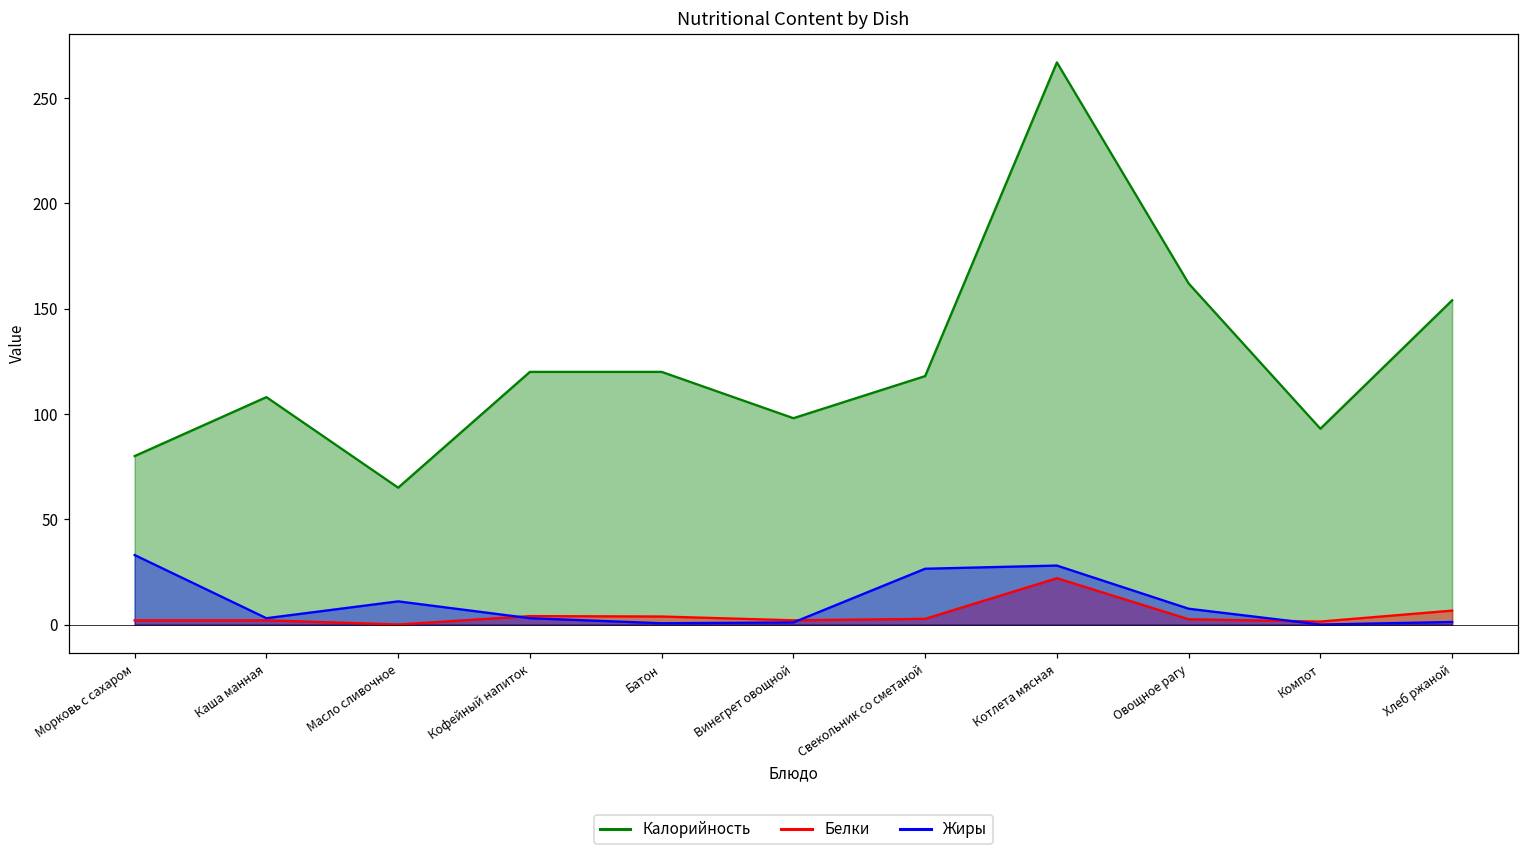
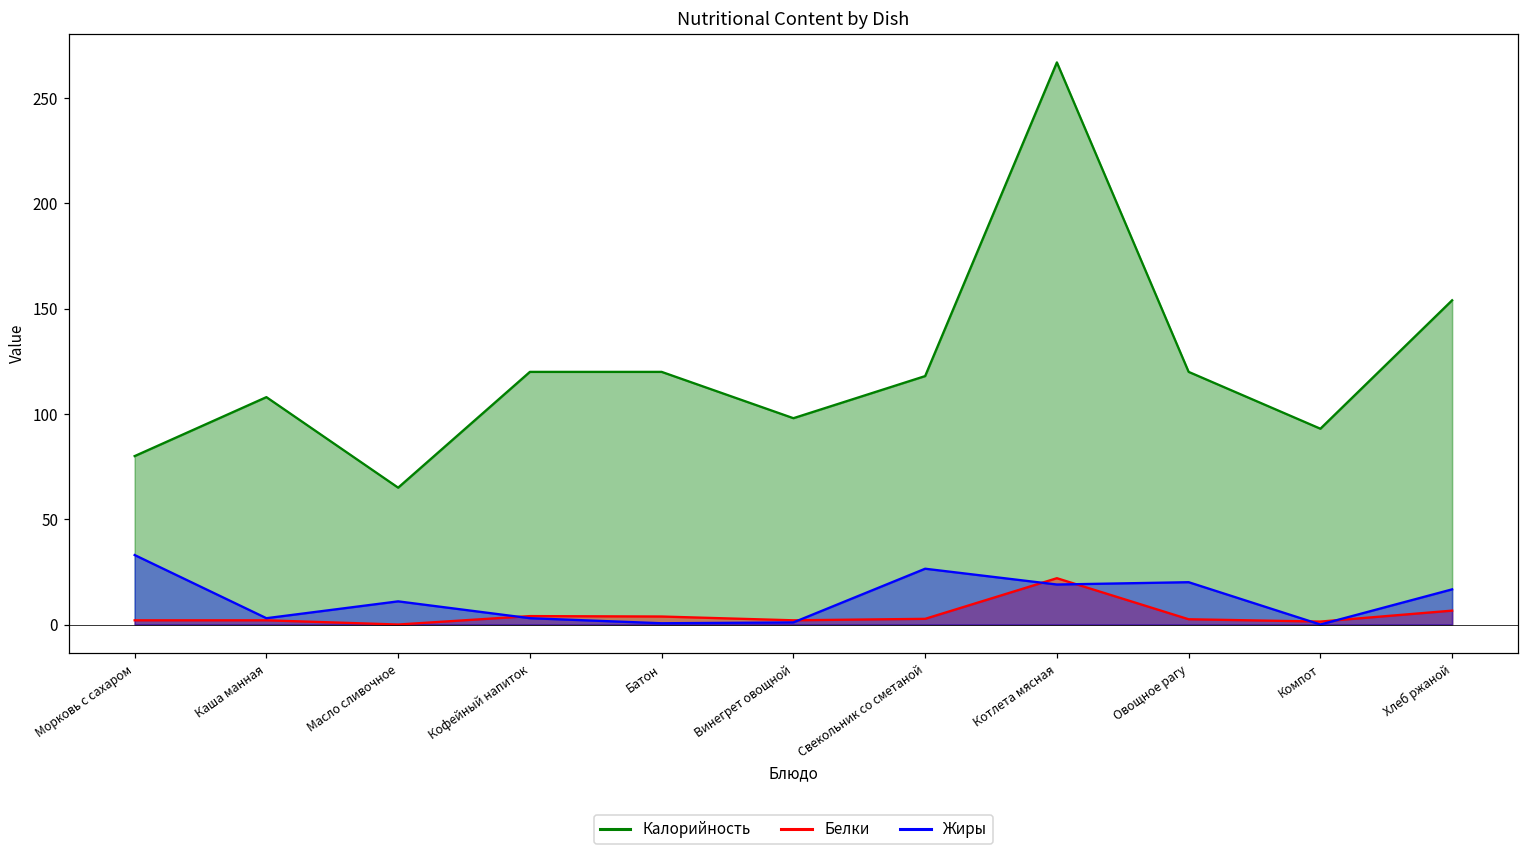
  {
    "Калорийность": {
      "Морковь с сахаром": 80,
      "Каша манная": 108,
      "Масло сливочное": 65,
      "Кофейный напиток": 120,
      "Батон": 120,
      "Винегрет овощной": 98,
      "Свекольник со сметаной": 118,
      "Котлета мясная": 267,
-     "Овощное рагу": 162,
+     "Овощное рагу": 120,
      "Компот": 93,
      "Хлеб ржаной": 154
    },
    "Белки": {
      "Морковь с сахаром": 2,
      "Масло сливочное": 0,
      "Батон": 4,
      "Свекольник со сметаной": 3,
      "Котлета мясная": 22,
      "Овощное рагу": 3,
      "Компот": 1,
      "Хлеб ржаной": 7
    },
    "Жиры": {
      "Морковь с сахаром": 33,
      "Масло сливочное": 11,
      "Батон": 1,
      "Свекольник со сметаной": 27,
-     "Котлета мясная": 28,
-     "Овощное рагу": 8,
+     "Котлета мясная": 19,
+     "Овощное рагу": 20,
      "Компот": 0,
-     "Хлеб ржаной": 1
+     "Хлеб ржаной": 17
    }
  }
